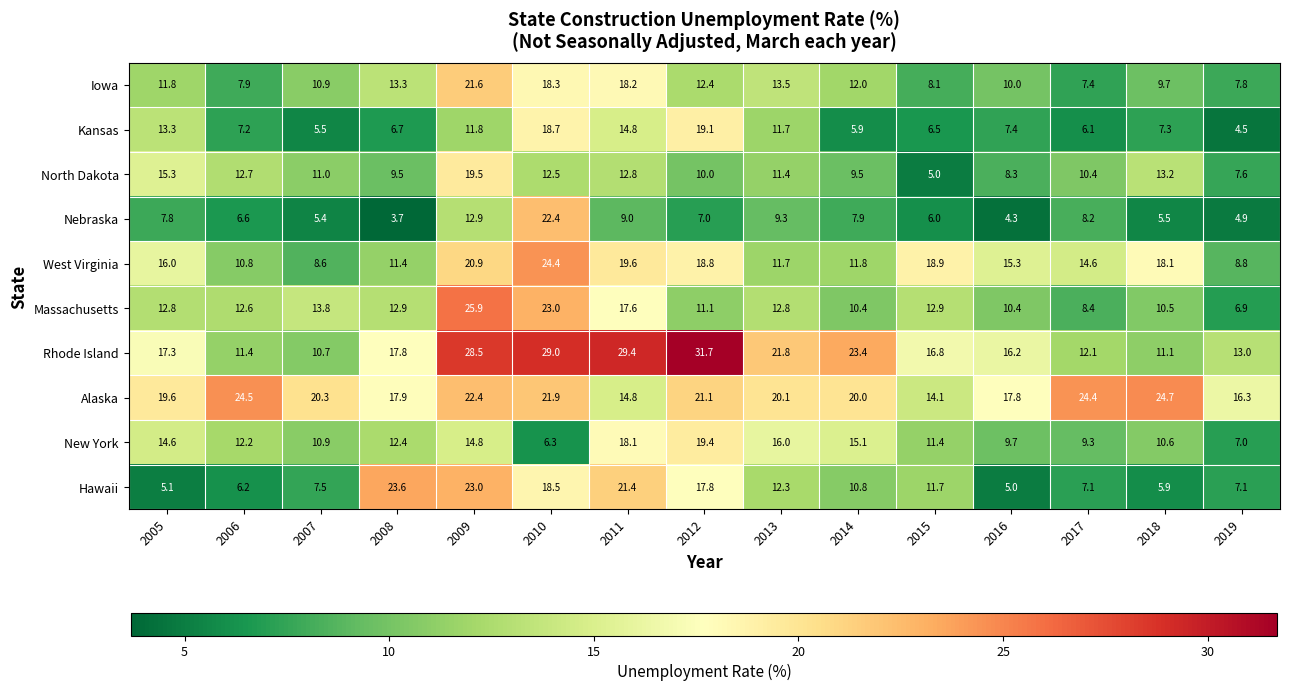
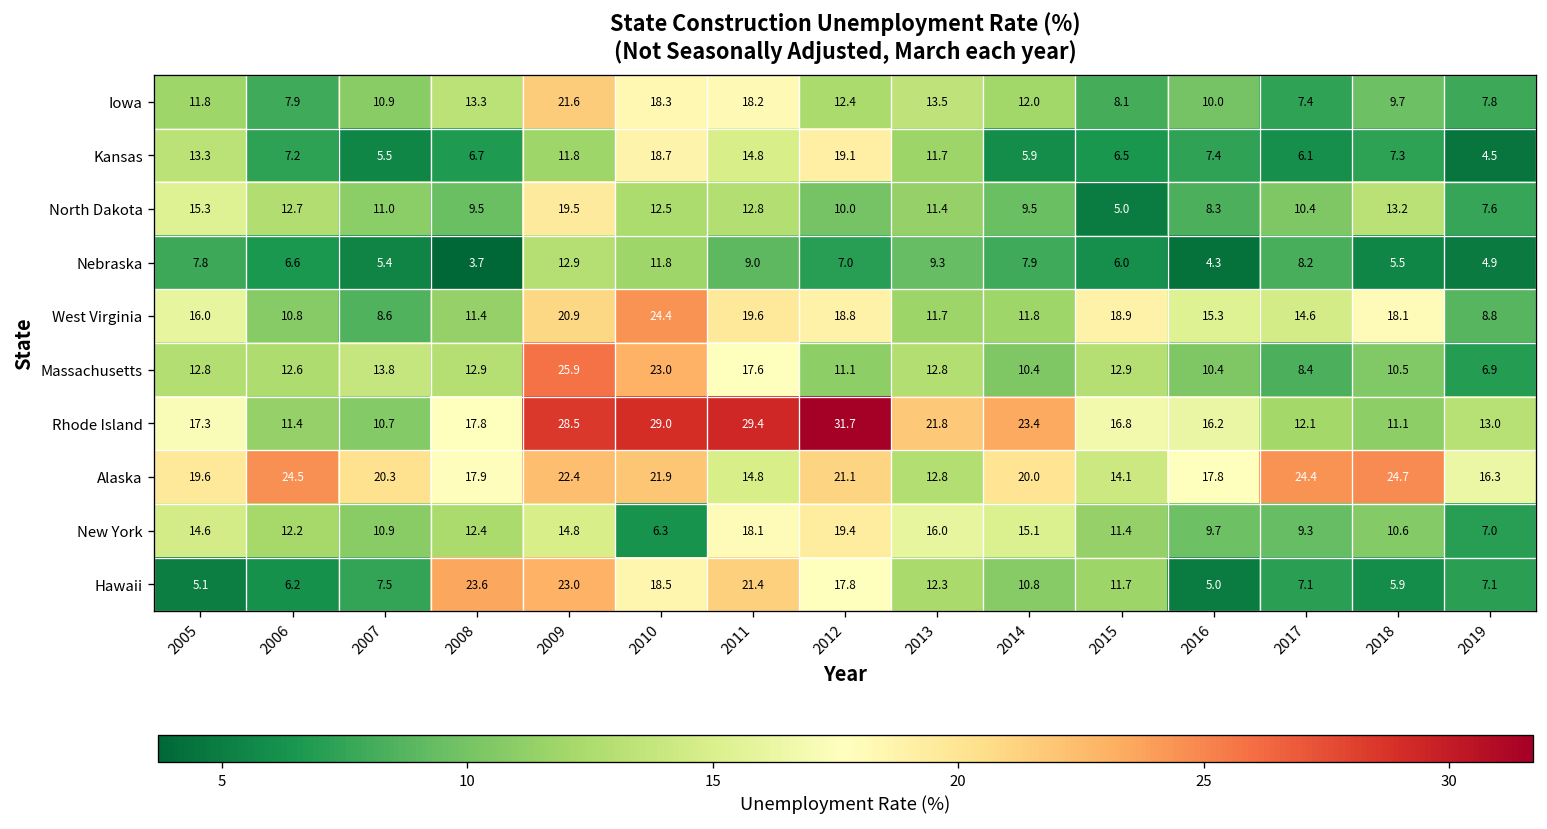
  {
    "Iowa": {
      "2005": 11.8,
      "2006": 7.9,
      "2007": 10.9,
      "2008": 13.3,
      "2009": 21.6,
      "2010": 18.3,
      "2011": 18.2,
      "2012": 12.4,
      "2013": 13.5,
      "2014": 12.0,
      "2015": 8.1,
      "2016": 10.0,
      "2017": 7.4,
      "2018": 9.7,
      "2019": 7.8
    },
    "Kansas": {
      "2005": 13.3,
      "2006": 7.2,
      "2007": 5.5,
      "2008": 6.7,
      "2009": 11.8,
      "2010": 18.7,
      "2011": 14.8,
      "2012": 19.1,
      "2013": 11.7,
      "2014": 5.9,
      "2015": 6.5,
      "2016": 7.4,
      "2017": 6.1,
      "2018": 7.3,
      "2019": 4.5
    },
    "North Dakota": {
      "2005": 15.3,
      "2006": 12.7,
      "2007": 11.0,
      "2008": 9.5,
      "2009": 19.5,
      "2010": 12.5,
      "2011": 12.8,
      "2012": 10.0,
      "2013": 11.4,
      "2014": 9.5,
      "2015": 5.0,
      "2016": 8.3,
      "2017": 10.4,
      "2018": 13.2,
      "2019": 7.6
    },
    "Nebraska": {
      "2005": 7.8,
      "2006": 6.6,
      "2007": 5.4,
      "2008": 3.7,
      "2009": 12.9,
-     "2010": 22.4,
+     "2010": 11.8,
      "2011": 9.0,
      "2012": 7.0,
      "2013": 9.3,
      "2014": 7.9,
      "2015": 6.0,
      "2016": 4.3,
      "2017": 8.2,
      "2018": 5.5,
      "2019": 4.9
    },
    "West Virginia": {
      "2005": 16.0,
      "2006": 10.8,
      "2007": 8.6,
      "2008": 11.4,
      "2009": 20.9,
      "2010": 24.4,
      "2011": 19.6,
      "2012": 18.8,
      "2013": 11.7,
      "2014": 11.8,
      "2015": 18.9,
      "2016": 15.3,
      "2017": 14.6,
      "2018": 18.1,
      "2019": 8.8
    },
    "Massachusetts": {
      "2005": 12.8,
      "2006": 12.6,
      "2007": 13.8,
      "2008": 12.9,
      "2009": 25.9,
      "2010": 23.0,
      "2011": 17.6,
      "2012": 11.1,
      "2013": 12.8,
      "2014": 10.4,
      "2015": 12.9,
      "2016": 10.4,
      "2017": 8.4,
      "2018": 10.5,
      "2019": 6.9
    },
    "Rhode Island": {
      "2005": 17.3,
      "2006": 11.4,
      "2007": 10.7,
      "2008": 17.8,
      "2009": 28.5,
      "2010": 29.0,
      "2011": 29.4,
      "2012": 31.7,
      "2013": 21.8,
      "2014": 23.4,
      "2015": 16.8,
      "2016": 16.2,
      "2017": 12.1,
      "2018": 11.1,
      "2019": 13.0
    },
    "Alaska": {
      "2005": 19.6,
      "2006": 24.5,
      "2007": 20.3,
      "2008": 17.9,
      "2009": 22.4,
      "2010": 21.9,
      "2011": 14.8,
      "2012": 21.1,
-     "2013": 20.1,
+     "2013": 12.8,
      "2014": 20.0,
      "2015": 14.1,
      "2016": 17.8,
      "2017": 24.4,
      "2018": 24.7,
      "2019": 16.3
    },
    "New York": {
      "2005": 14.6,
      "2006": 12.2,
      "2007": 10.9,
      "2008": 12.4,
      "2009": 14.8,
      "2010": 6.3,
      "2011": 18.1,
      "2012": 19.4,
      "2013": 16.0,
      "2014": 15.1,
      "2015": 11.4,
      "2016": 9.7,
      "2017": 9.3,
      "2018": 10.6,
      "2019": 7.0
    },
    "Hawaii": {
      "2005": 5.1,
      "2006": 6.2,
      "2007": 7.5,
      "2008": 23.6,
      "2009": 23.0,
      "2010": 18.5,
      "2011": 21.4,
      "2012": 17.8,
      "2013": 12.3,
      "2014": 10.8,
      "2015": 11.7,
      "2016": 5.0,
      "2017": 7.1,
      "2018": 5.9,
      "2019": 7.1
    }
  }
